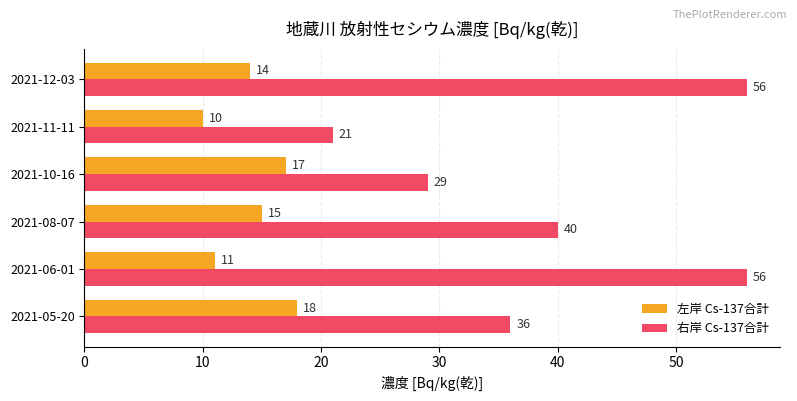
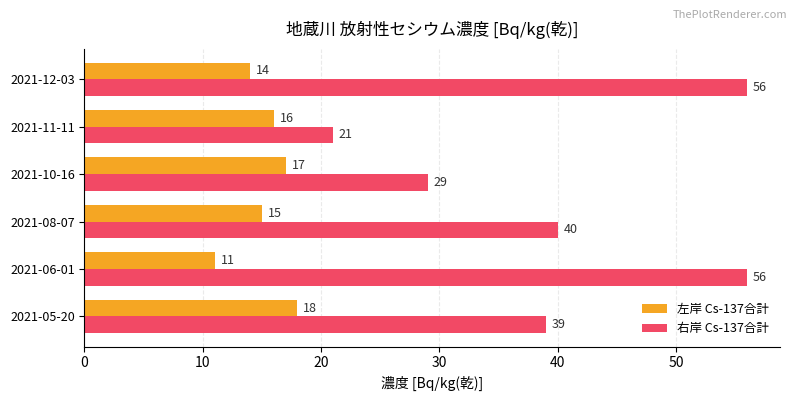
  {
    "左岸 Cs-137合計": {
      "2021-12-03": 14,
-     "2021-11-11": 10,
+     "2021-11-11": 16,
      "2021-10-16": 17,
      "2021-08-07": 15,
      "2021-06-01": 11,
      "2021-05-20": 18
    },
    "右岸 Cs-137合計": {
      "2021-12-03": 56,
      "2021-11-11": 21,
      "2021-10-16": 29,
      "2021-08-07": 40,
      "2021-06-01": 56,
-     "2021-05-20": 36
+     "2021-05-20": 39
    }
  }
